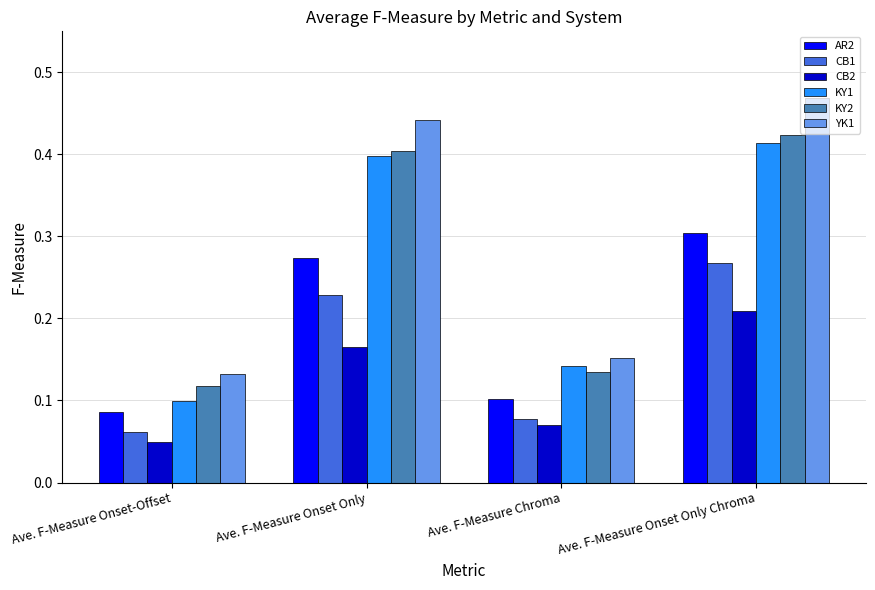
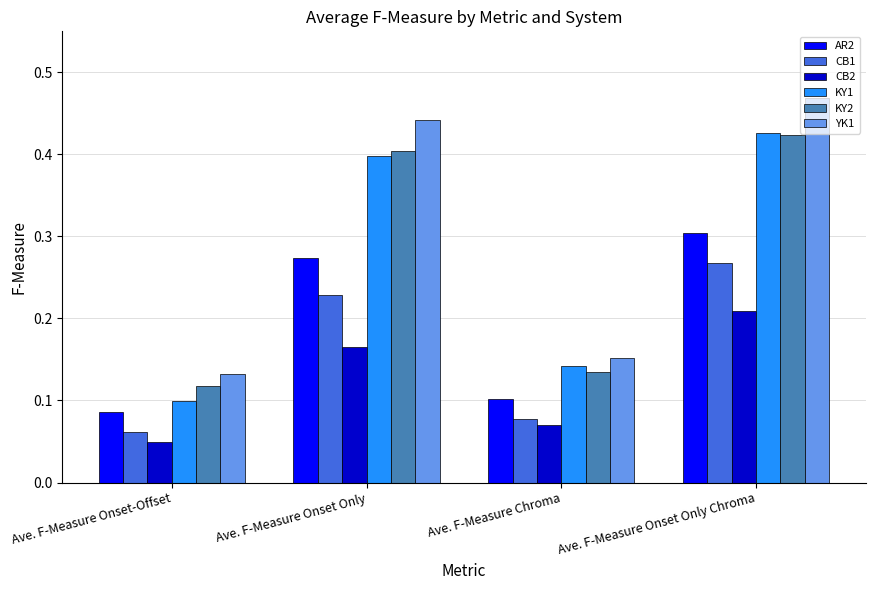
  {
    "KY1": {
      "Ave. F-Measure Onset-Offset": 0.10,
      "Ave. F-Measure Onset Only": 0.40,
      "Ave. F-Measure Chroma": 0.14,
-     "Ave. F-Measure Onset Only Chroma": 0.41
+     "Ave. F-Measure Onset Only Chroma": 0.43
    }
  }
